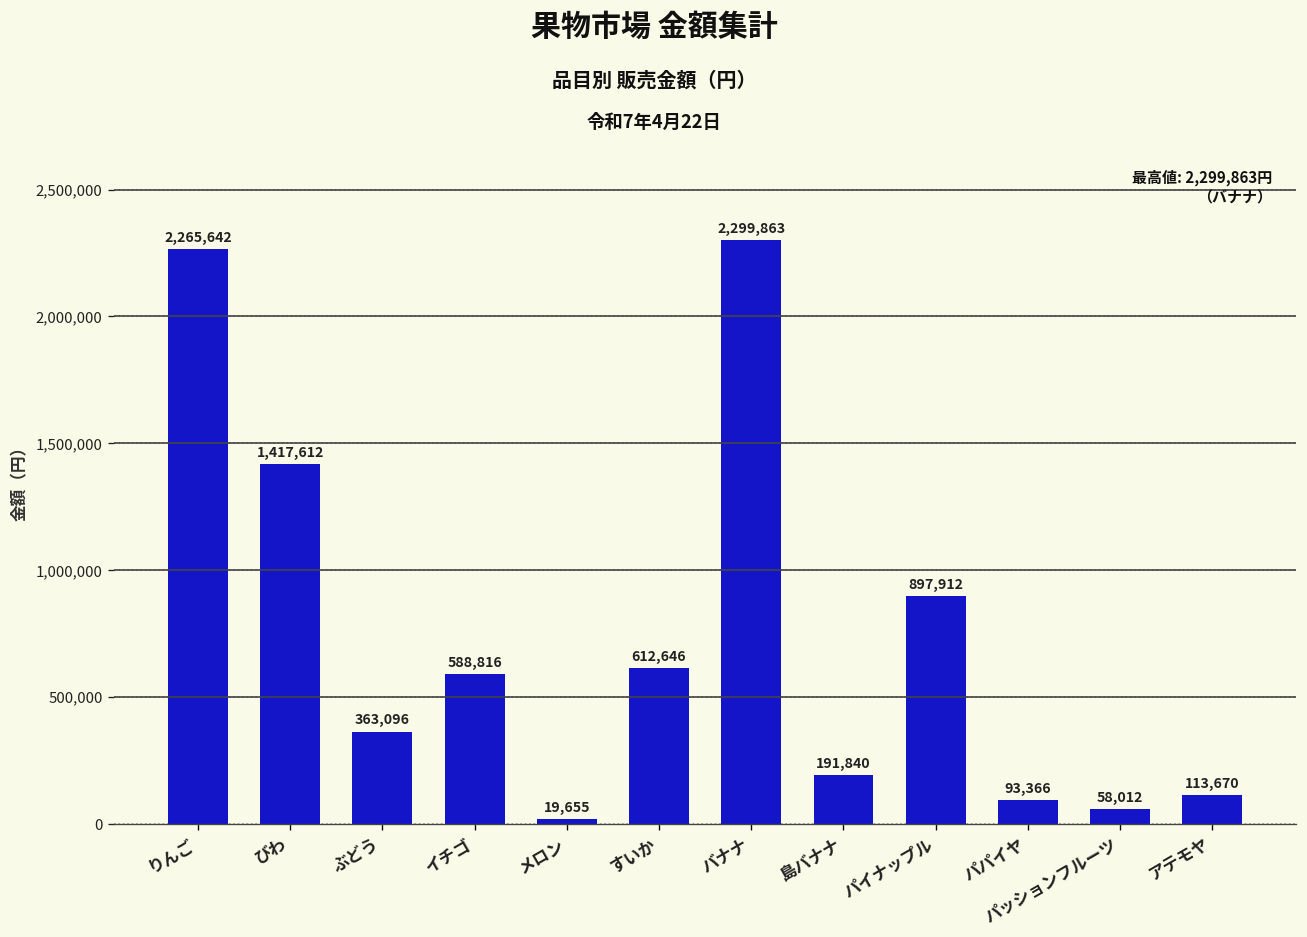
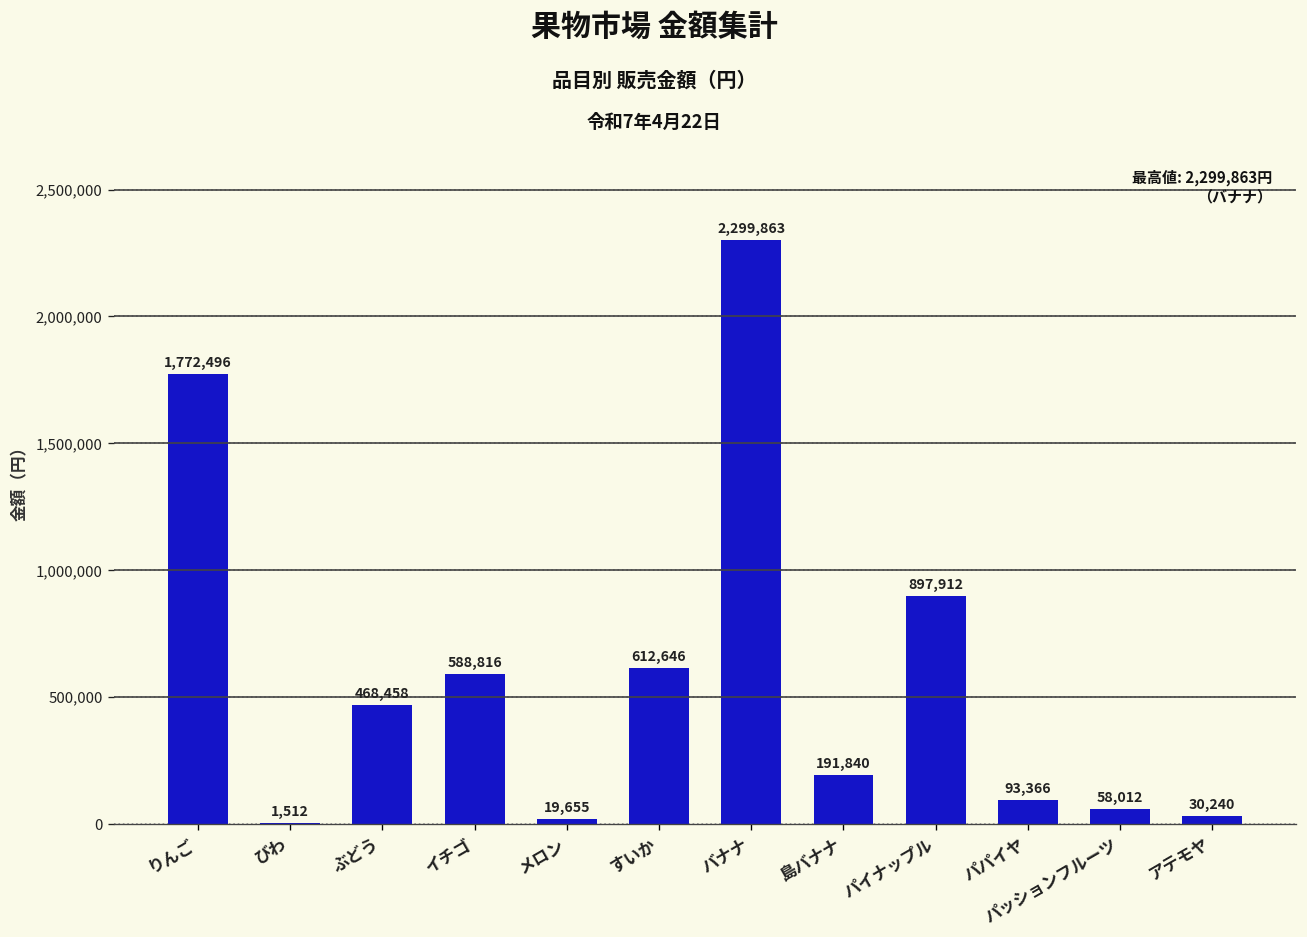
  {
-   "りんご": "2,265,642",
-   "びわ": "1,417,612",
-   "ぶどう": "363,096",
+   "りんご": "1,772,496",
+   "びわ": "1,512",
+   "ぶどう": "468,458",
    "イチゴ": "588,816",
    "メロン": "19,655",
    "すいか": "612,646",
    "バナナ": "2,299,863",
    "島バナナ": "191,840",
    "パイナップル": "897,912",
    "パパイヤ": "93,366",
    "パッションフルーツ": "58,012",
-   "アテモヤ": "113,670"
+   "アテモヤ": "30,240"
  }
